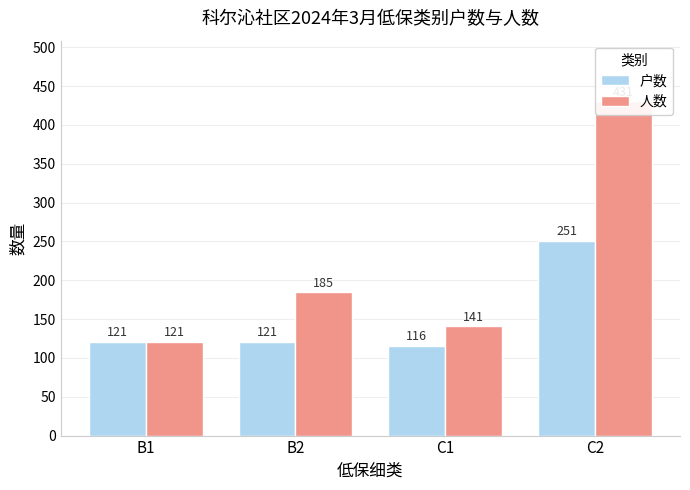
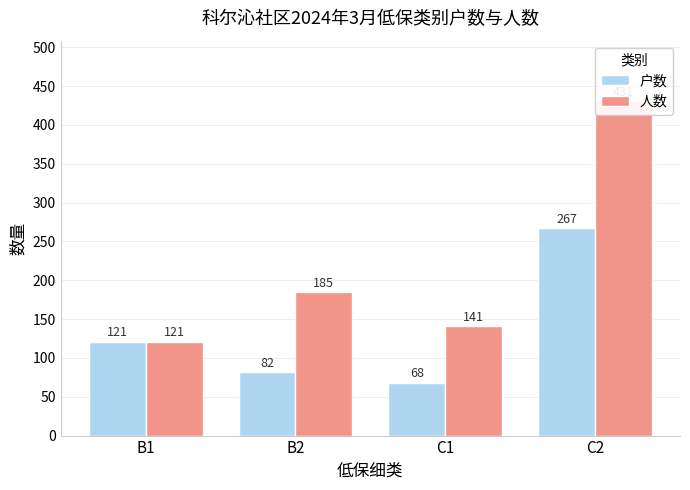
  {
    "户数": {
      "B1": 121,
-     "B2": 121,
-     "C1": 116,
-     "C2": 251
+     "B2": 82,
+     "C1": 68,
+     "C2": 267
    },
    "人数": {
      "B1": 121,
      "B2": 185,
      "C1": 141
    }
  }
